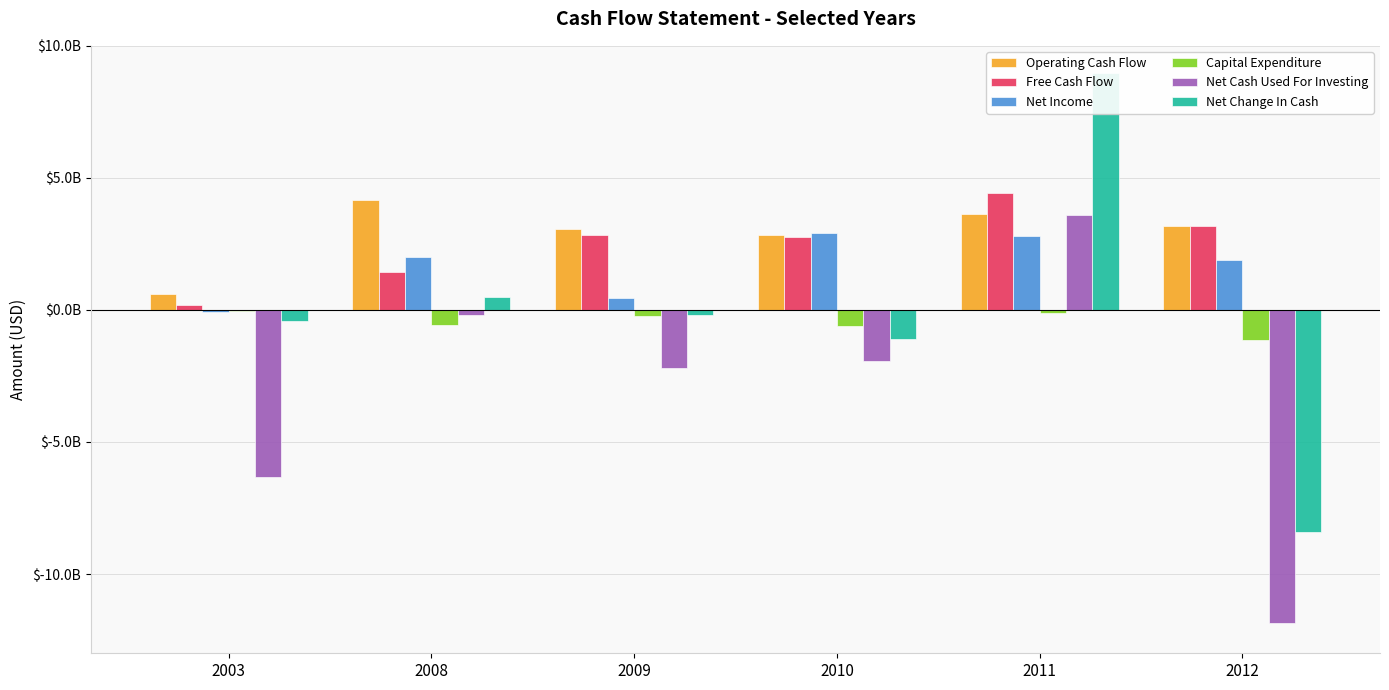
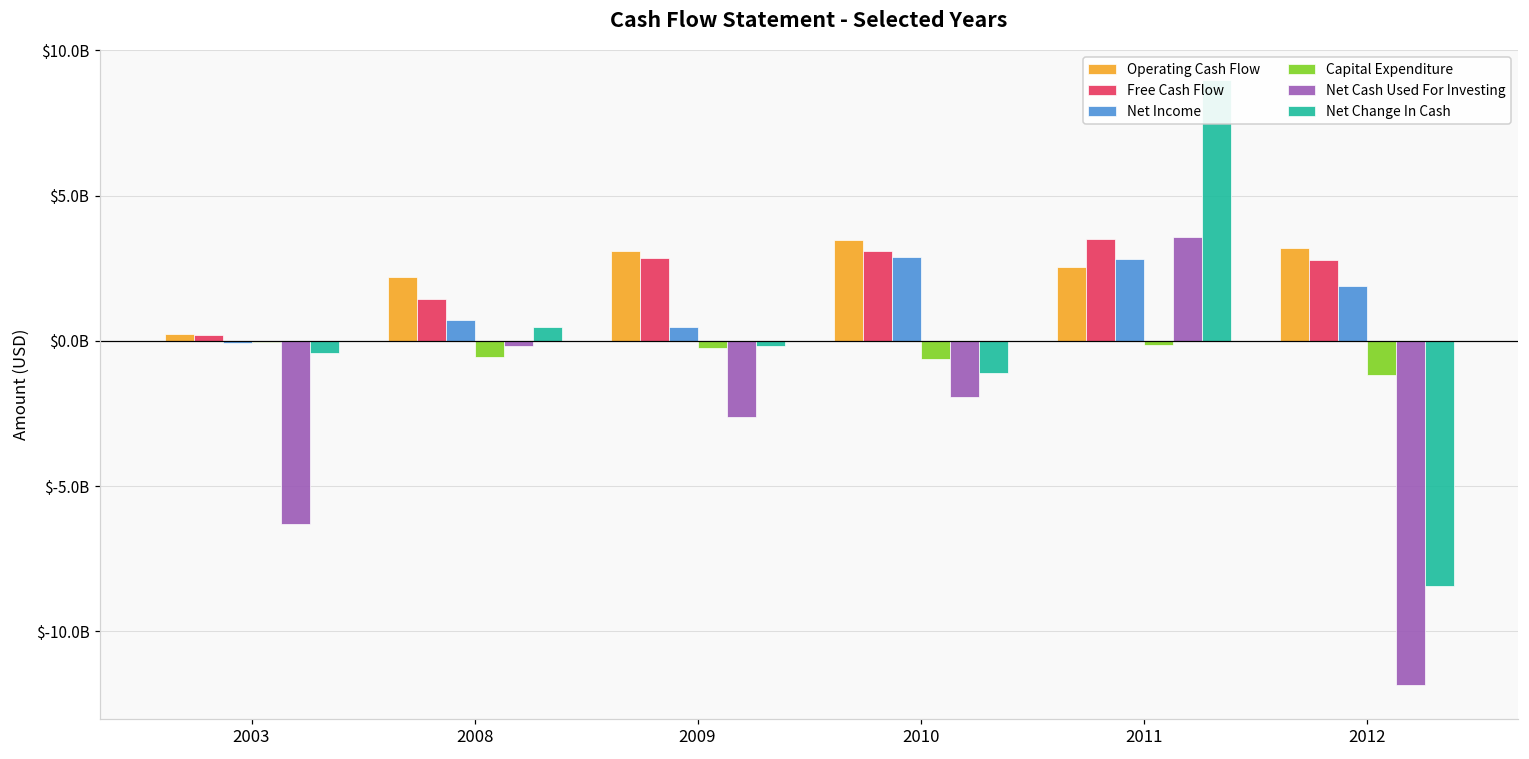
  {
    "Operating Cash Flow": {
-     "2003": "$600000000",
-     "2008": "$4200000000",
+     "2003": "$200000000",
+     "2008": "$2200000000",
      "2009": "$3100000000",
-     "2010": "$2800000000",
-     "2011": "$3600000000",
+     "2010": "$3500000000",
+     "2011": "$2600000000",
      "2012": "$3200000000"
    },
    "Free Cash Flow": {
      "2003": "$200000000",
      "2008": "$1400000000",
      "2009": "$2800000000",
-     "2010": "$2800000000",
-     "2011": "$4400000000",
-     "2012": "$3200000000"
+     "2010": "$3100000000",
+     "2011": "$3500000000",
+     "2012": "$2800000000"
    },
    "Net Income": {
-     "2008": "$2000000000",
+     "2008": "$700000000",
      "2009": "$500000000",
      "2010": "$2900000000",
      "2011": "$2800000000",
      "2012": "$1900000000"
    },
    "Capital Expenditure": {
      "2008": "$-600000000",
      "2009": "$-200000000",
      "2010": "$-600000000",
      "2011": "$-100000000",
      "2012": "$-1200000000"
    },
    "Net Cash Used For Investing": {
      "2003": "$-6300000000",
      "2008": "$-200000000",
-     "2009": "$-2200000000",
+     "2009": "$-2600000000",
      "2010": "$-1900000000",
      "2011": "$3600000000",
      "2012": "$-11800000000"
    },
    "Net Change In Cash": {
      "2003": "$-400000000",
      "2008": "$500000000",
      "2009": "$-200000000",
      "2010": "$-1100000000",
      "2012": "$-8400000000"
    }
  }
